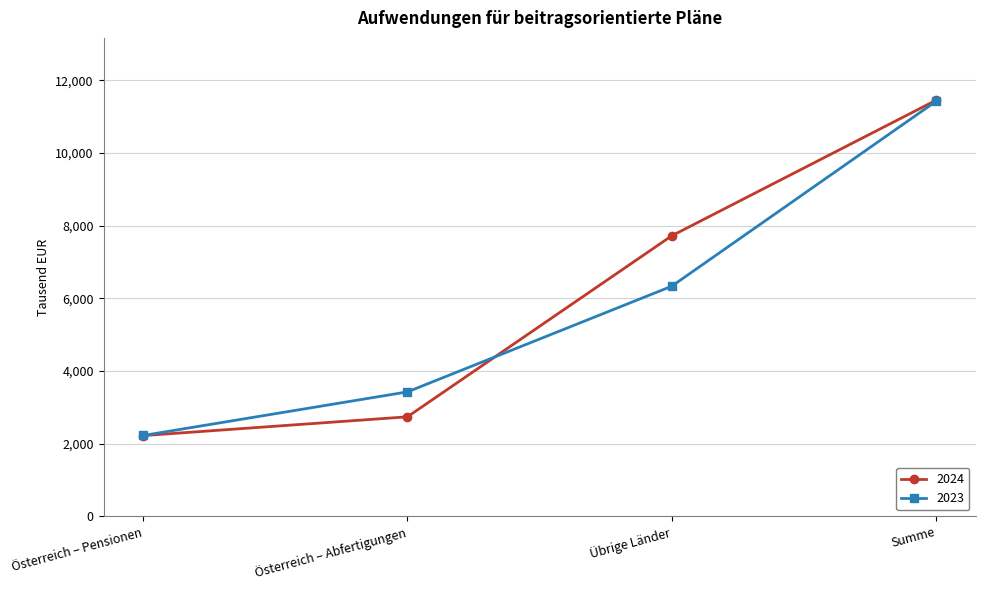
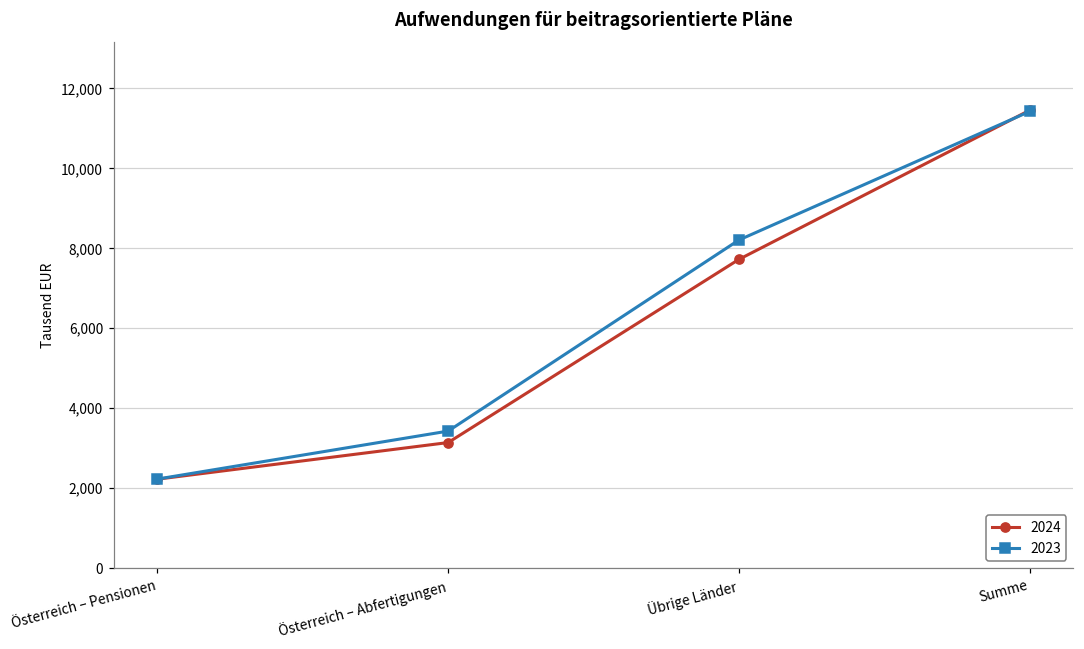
  {
    "2024": {
-     "Österreich – Abfertigungen": "2,700",
+     "Österreich – Abfertigungen": "3,100",
      "Übrige Länder": "7,700"
    },
    "2023": {
      "Österreich – Abfertigungen": "3,400",
-     "Übrige Länder": "6,300"
+     "Übrige Länder": "8,200"
    }
  }
